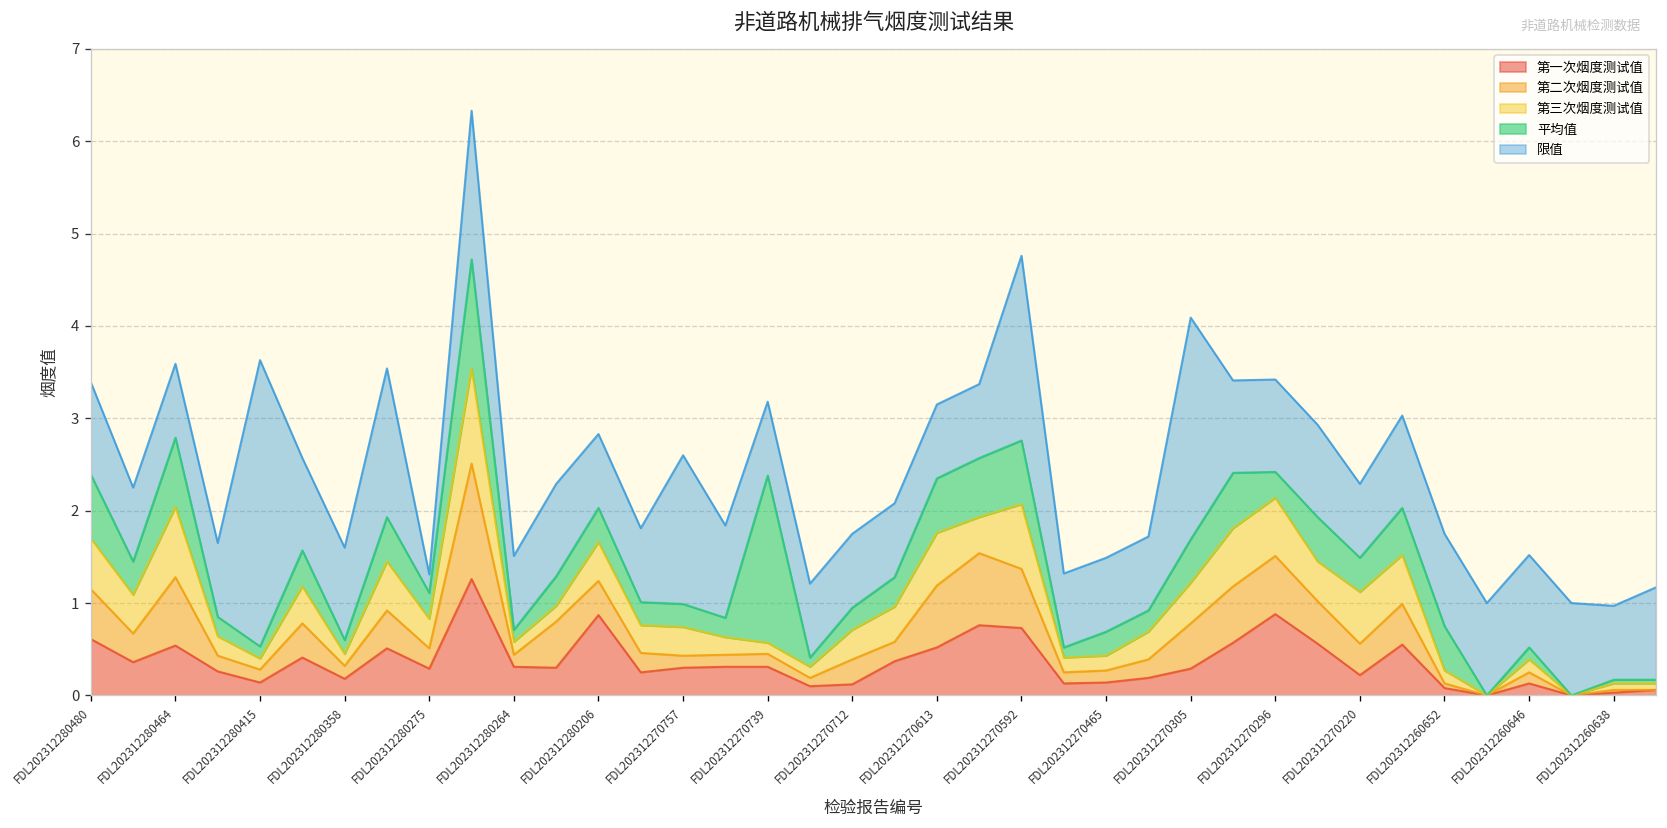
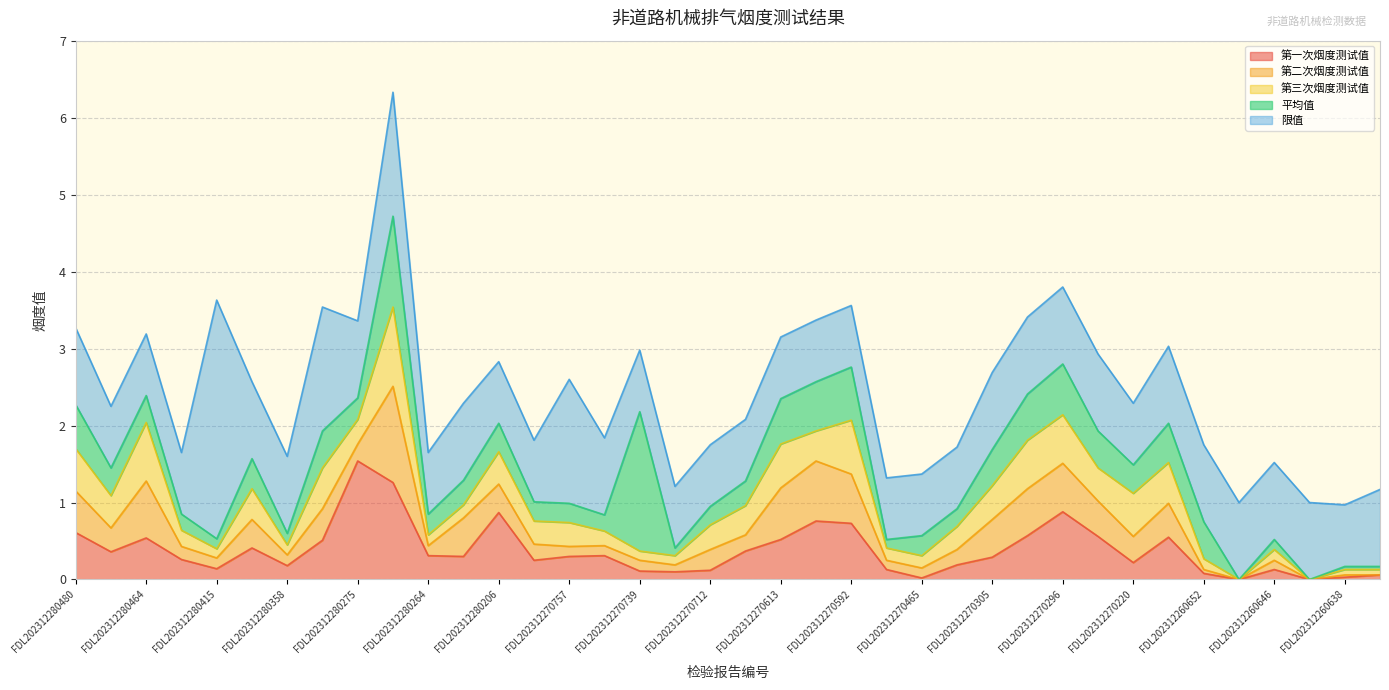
  {
    "第一次烟度测试值": {
      "FDL202312280480": 0.6,
      "FDL202312280464": 0.5,
      "FDL202312280415": 0.1,
      "FDL202312280358": 0.2,
-     "FDL202312280275": 0.3,
+     "FDL202312280275": 1.5,
      "FDL202312280264": 0.3,
      "FDL202312280206": 0.9,
      "FDL202312270757": 0.3,
-     "FDL202312270739": 0.3,
+     "FDL202312270739": 0.1,
      "FDL202312270712": 0.1,
      "FDL202312270613": 0.5,
      "FDL202312270592": 0.7,
-     "FDL202312270465": 0.1,
+     "FDL202312270465": 0.0,
      "FDL202312270305": 0.3,
      "FDL202312270296": 0.9,
      "FDL202312270220": 0.2,
      "FDL202312260652": 0.1,
      "FDL202312260646": 0.1
    },
    "平均值": {
-     "FDL202312280480": 0.7,
-     "FDL202312280464": 0.8,
+     "FDL202312280480": 0.6,
+     "FDL202312280464": 0.4,
      "FDL202312280415": 0.1,
      "FDL202312280358": 0.1,
      "FDL202312280275": 0.3,
-     "FDL202312280264": 0.1,
+     "FDL202312280264": 0.3,
      "FDL202312280206": 0.4,
      "FDL202312270757": 0.3,
      "FDL202312270739": 1.8,
      "FDL202312270712": 0.2,
      "FDL202312270613": 0.6,
      "FDL202312270592": 0.7,
      "FDL202312270465": 0.3,
      "FDL202312270305": 0.5,
-     "FDL202312270296": 0.3,
+     "FDL202312270296": 0.7,
      "FDL202312270220": 0.4,
      "FDL202312260652": 0.5,
      "FDL202312260646": 0.1,
      "FDL202312260638": 0.0
    },
    "限值": {
      "FDL202312280480": 1.0,
      "FDL202312280464": 0.8,
      "FDL202312280415": 3.1,
      "FDL202312280358": 1.0,
-     "FDL202312280275": 0.2,
+     "FDL202312280275": 1.0,
      "FDL202312280264": 0.8,
      "FDL202312280206": 0.8,
      "FDL202312270757": 1.6,
      "FDL202312270739": 0.8,
      "FDL202312270712": 0.8,
      "FDL202312270613": 0.8,
-     "FDL202312270592": 2.0,
+     "FDL202312270592": 0.8,
      "FDL202312270465": 0.8,
-     "FDL202312270305": 2.4,
+     "FDL202312270305": 1.0,
      "FDL202312270296": 1.0,
      "FDL202312270220": 0.8,
      "FDL202312260652": 1.0,
      "FDL202312260646": 1.0,
      "FDL202312260638": 0.8
    }
  }
